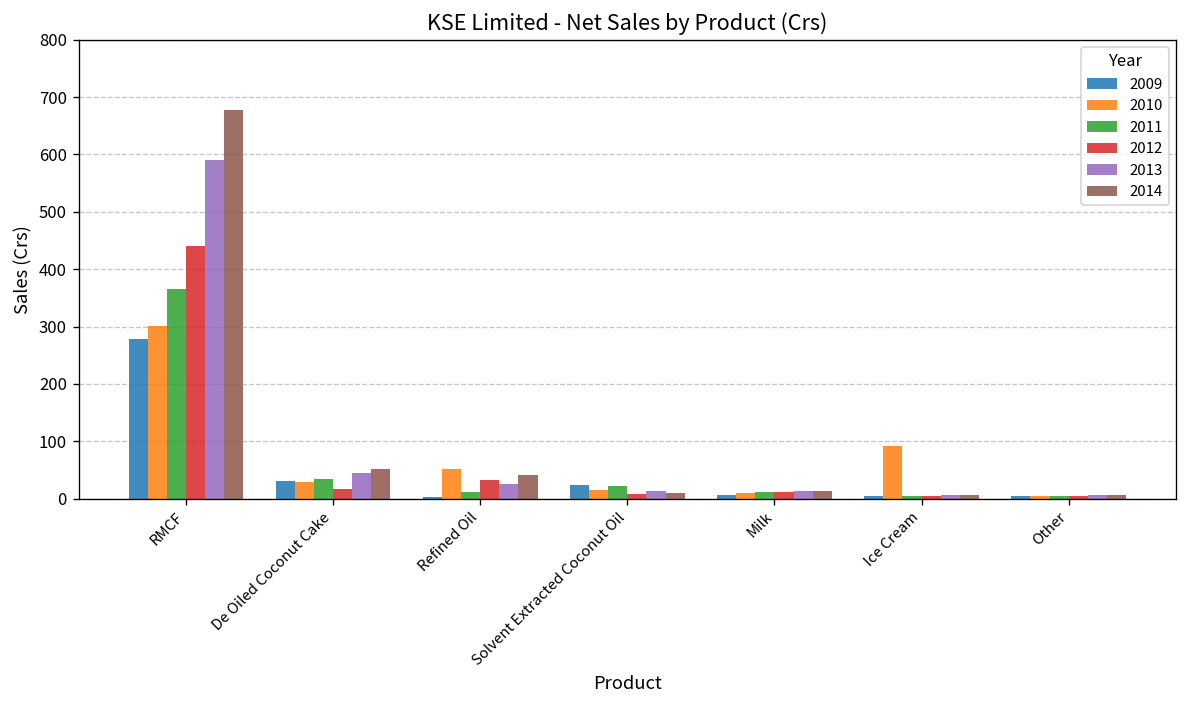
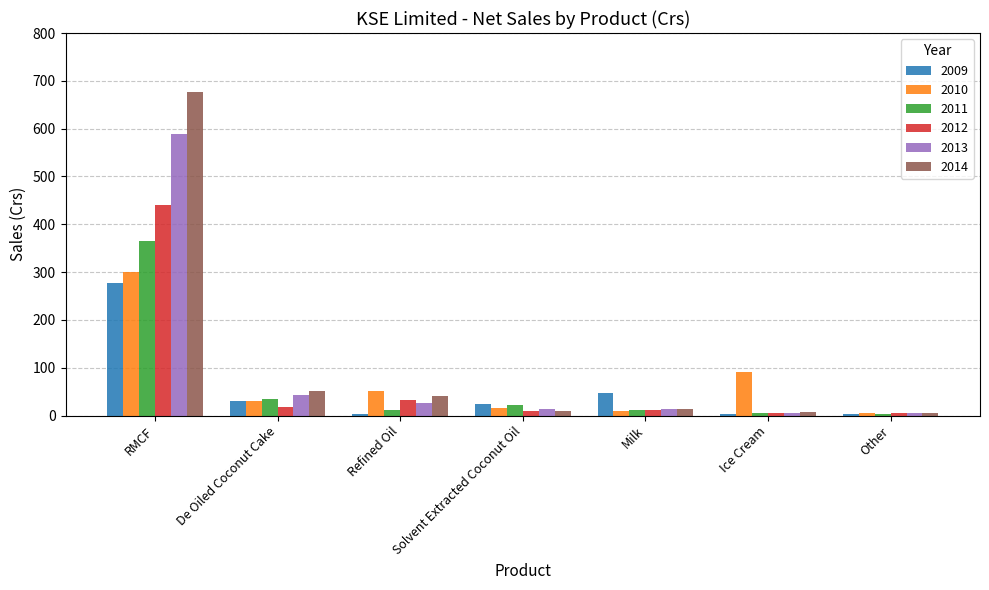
  {
    "2009": {
      "RMCF": 280,
      "De Oiled Coconut Cake": 30,
      "Solvent Extracted Coconut Oil": 20,
-     "Milk": 10
+     "Milk": 50
    },
    "2010": {
      "RMCF": 300,
      "De Oiled Coconut Cake": 30,
      "Refined Oil": 50,
      "Solvent Extracted Coconut Oil": 10,
      "Milk": 10,
      "Ice Cream": 90
    },
    "2011": {
      "RMCF": 360,
      "De Oiled Coconut Cake": 30,
      "Refined Oil": 10,
      "Solvent Extracted Coconut Oil": 20,
      "Milk": 10
    },
    "2012": {
      "RMCF": 440,
      "De Oiled Coconut Cake": 20,
      "Refined Oil": 30,
      "Solvent Extracted Coconut Oil": 10,
      "Milk": 10,
      "Other": 10
    },
    "2013": {
      "RMCF": 590,
      "De Oiled Coconut Cake": 40,
      "Refined Oil": 30,
      "Solvent Extracted Coconut Oil": 10,
      "Milk": 10,
      "Ice Cream": 10,
      "Other": 10
    },
    "2014": {
      "RMCF": 680,
      "De Oiled Coconut Cake": 50,
      "Refined Oil": 40,
      "Solvent Extracted Coconut Oil": 10,
      "Milk": 10,
      "Ice Cream": 10,
      "Other": 10
    }
  }
